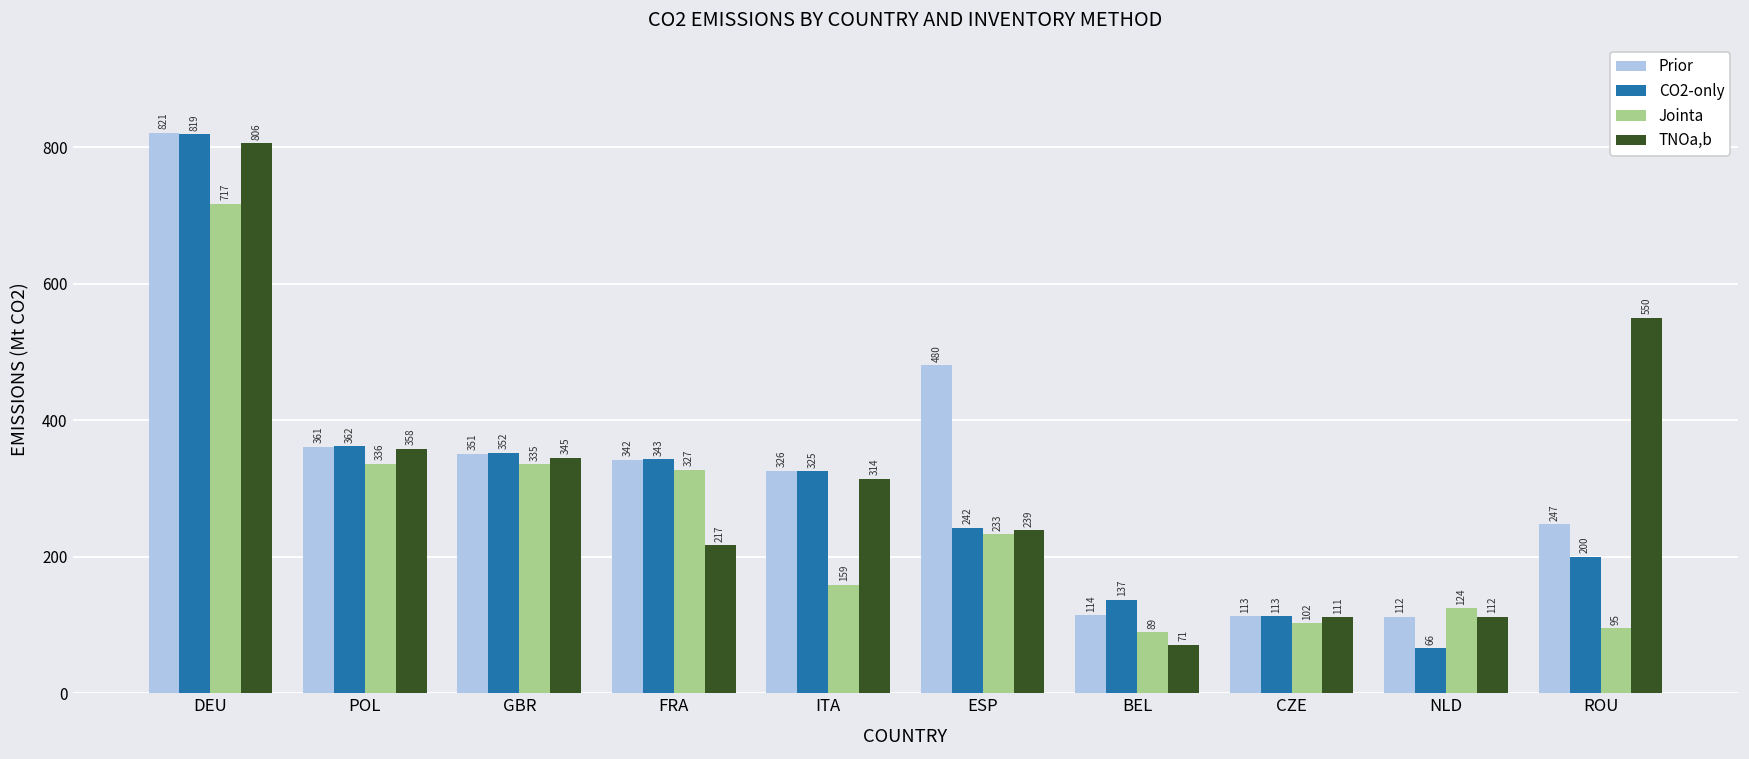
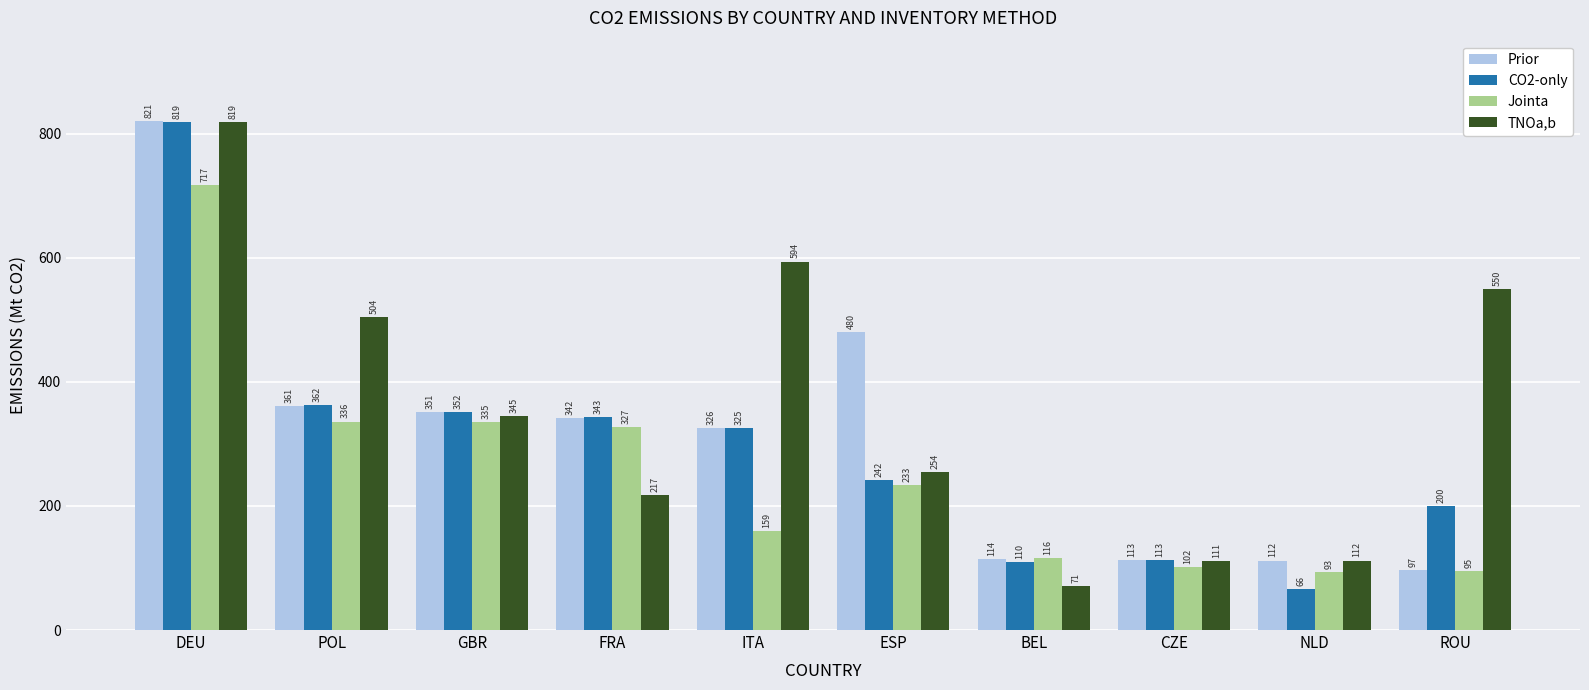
  {
    "Prior": {
      "DEU": 821,
      "POL": 361,
      "GBR": 351,
      "FRA": 342,
      "ITA": 326,
      "ESP": 480,
      "BEL": 114,
      "CZE": 113,
      "NLD": 112,
-     "ROU": 247
+     "ROU": 97
    },
    "CO2-only": {
      "DEU": 819,
      "POL": 362,
      "GBR": 352,
      "FRA": 343,
      "ITA": 325,
      "ESP": 242,
-     "BEL": 137,
+     "BEL": 110,
      "CZE": 113,
      "NLD": 66,
      "ROU": 200
    },
    "Jointa": {
      "DEU": 717,
      "POL": 336,
      "GBR": 335,
      "FRA": 327,
      "ITA": 159,
      "ESP": 233,
-     "BEL": 89,
+     "BEL": 116,
      "CZE": 102,
-     "NLD": 124,
+     "NLD": 93,
      "ROU": 95
    },
    "TNOa,b": {
-     "DEU": 806,
-     "POL": 358,
+     "DEU": 819,
+     "POL": 504,
      "GBR": 345,
      "FRA": 217,
-     "ITA": 314,
-     "ESP": 239,
+     "ITA": 594,
+     "ESP": 254,
      "BEL": 71,
      "CZE": 111,
      "NLD": 112,
      "ROU": 550
    }
  }
